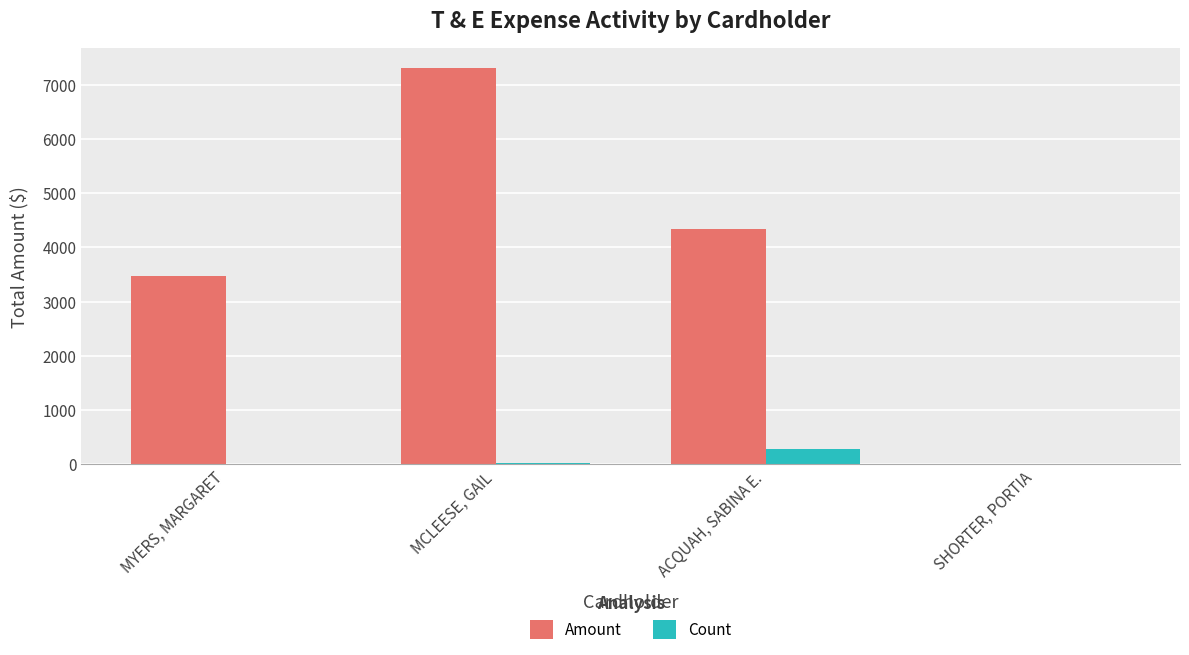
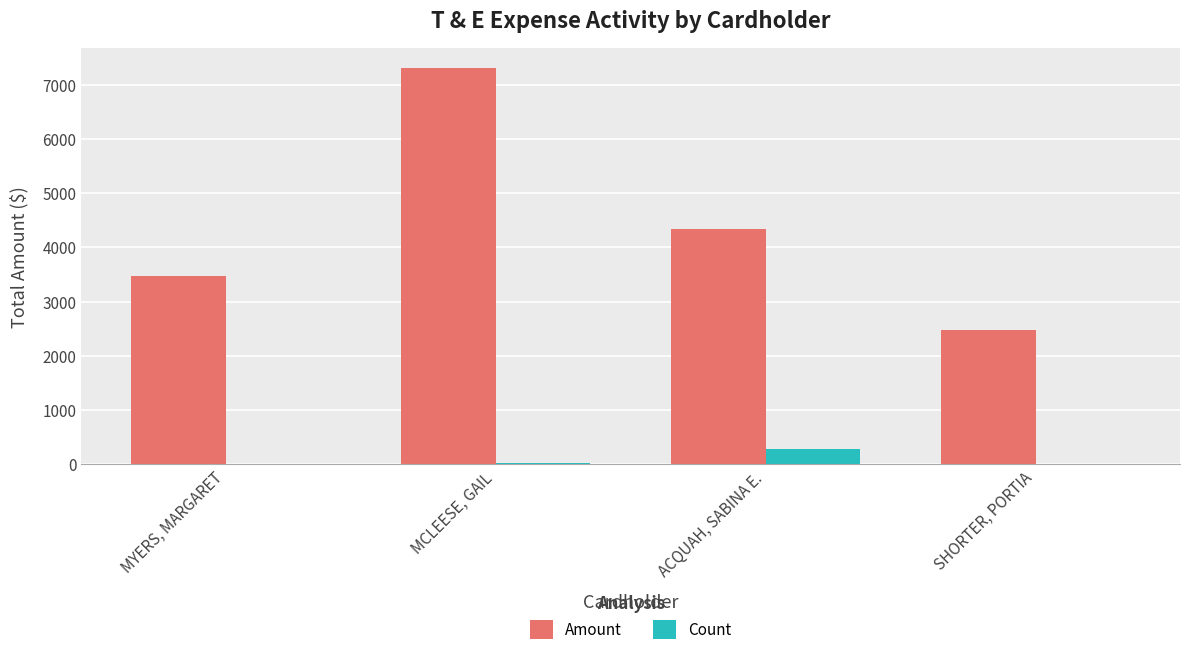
  {
    "Amount": {
      "MYERS, MARGARET": 3500,
      "MCLEESE, GAIL": 7300,
      "ACQUAH, SABINA E.": 4300,
-     "SHORTER, PORTIA": 0
+     "SHORTER, PORTIA": 2500
    },
    "Count": {
      "ACQUAH, SABINA E.": 300,
      "SHORTER, PORTIA": 0
    }
  }
